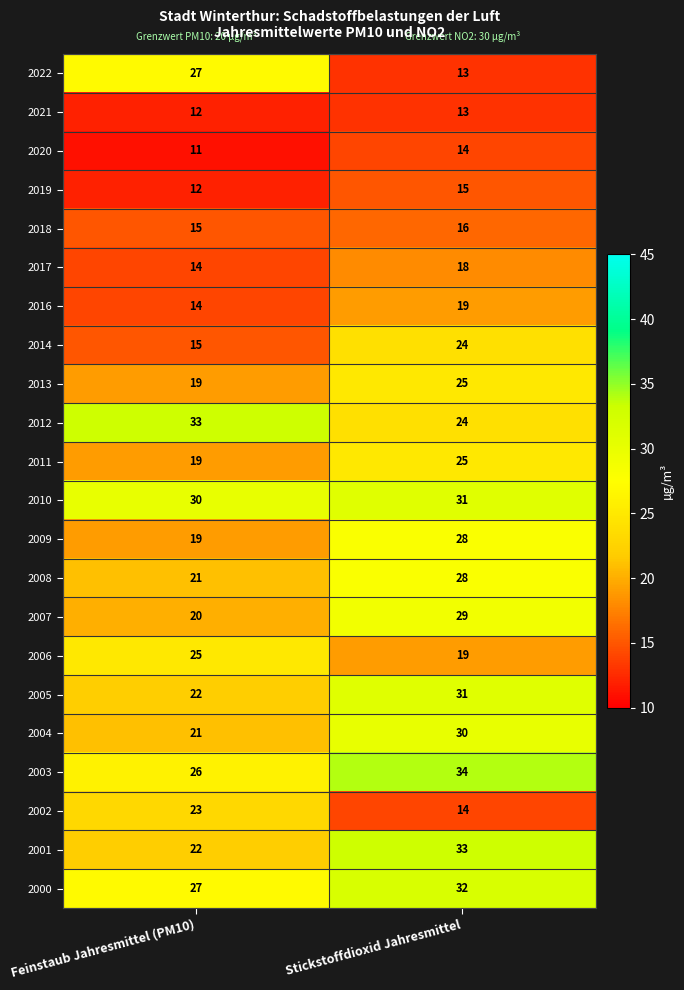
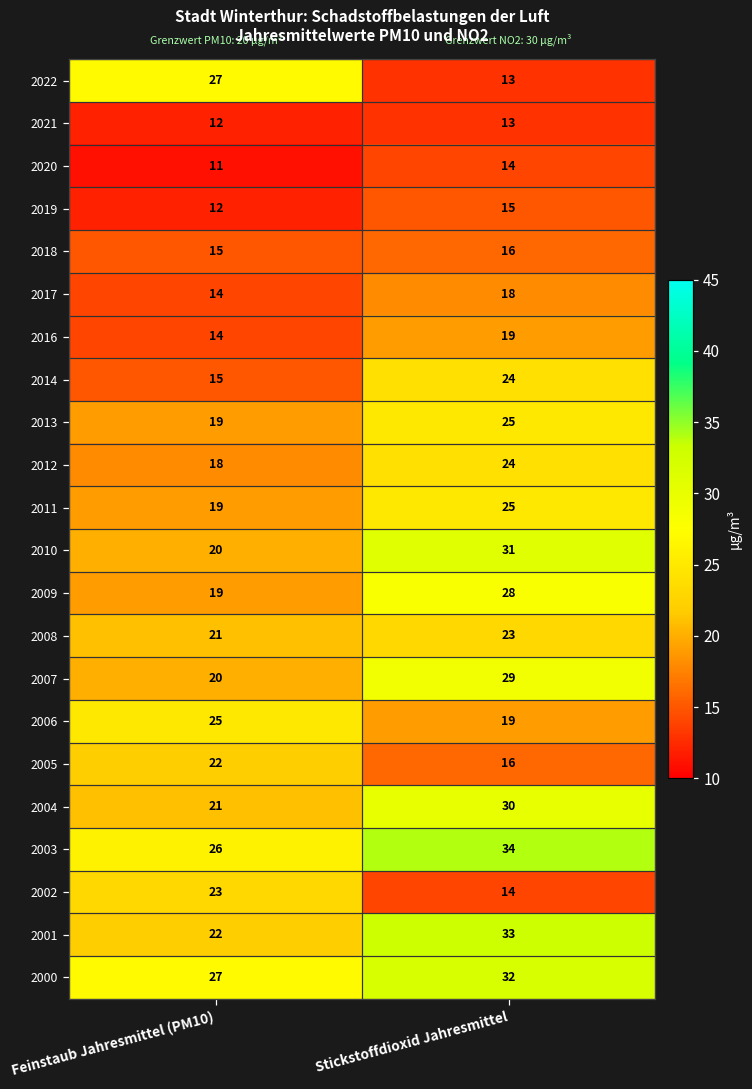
  {
    "2022": {
      "Feinstaub Jahresmittel (PM10)": 27,
      "Stickstoffdioxid Jahresmittel": 13
    },
    "2021": {
      "Feinstaub Jahresmittel (PM10)": 12,
      "Stickstoffdioxid Jahresmittel": 13
    },
    "2020": {
      "Feinstaub Jahresmittel (PM10)": 11,
      "Stickstoffdioxid Jahresmittel": 14
    },
    "2019": {
      "Feinstaub Jahresmittel (PM10)": 12,
      "Stickstoffdioxid Jahresmittel": 15
    },
    "2018": {
      "Feinstaub Jahresmittel (PM10)": 15,
      "Stickstoffdioxid Jahresmittel": 16
    },
    "2017": {
      "Feinstaub Jahresmittel (PM10)": 14,
      "Stickstoffdioxid Jahresmittel": 18
    },
    "2016": {
      "Feinstaub Jahresmittel (PM10)": 14,
      "Stickstoffdioxid Jahresmittel": 19
    },
    "2014": {
      "Feinstaub Jahresmittel (PM10)": 15,
      "Stickstoffdioxid Jahresmittel": 24
    },
    "2013": {
      "Feinstaub Jahresmittel (PM10)": 19,
      "Stickstoffdioxid Jahresmittel": 25
    },
    "2012": {
-     "Feinstaub Jahresmittel (PM10)": 33,
+     "Feinstaub Jahresmittel (PM10)": 18,
      "Stickstoffdioxid Jahresmittel": 24
    },
    "2011": {
      "Feinstaub Jahresmittel (PM10)": 19,
      "Stickstoffdioxid Jahresmittel": 25
    },
    "2010": {
-     "Feinstaub Jahresmittel (PM10)": 30,
+     "Feinstaub Jahresmittel (PM10)": 20,
      "Stickstoffdioxid Jahresmittel": 31
    },
    "2009": {
      "Feinstaub Jahresmittel (PM10)": 19,
      "Stickstoffdioxid Jahresmittel": 28
    },
    "2008": {
      "Feinstaub Jahresmittel (PM10)": 21,
-     "Stickstoffdioxid Jahresmittel": 28
+     "Stickstoffdioxid Jahresmittel": 23
    },
    "2007": {
      "Feinstaub Jahresmittel (PM10)": 20,
      "Stickstoffdioxid Jahresmittel": 29
    },
    "2006": {
      "Feinstaub Jahresmittel (PM10)": 25,
      "Stickstoffdioxid Jahresmittel": 19
    },
    "2005": {
      "Feinstaub Jahresmittel (PM10)": 22,
-     "Stickstoffdioxid Jahresmittel": 31
+     "Stickstoffdioxid Jahresmittel": 16
    },
    "2004": {
      "Feinstaub Jahresmittel (PM10)": 21,
      "Stickstoffdioxid Jahresmittel": 30
    },
    "2003": {
      "Feinstaub Jahresmittel (PM10)": 26,
      "Stickstoffdioxid Jahresmittel": 34
    },
    "2002": {
      "Feinstaub Jahresmittel (PM10)": 23,
      "Stickstoffdioxid Jahresmittel": 14
    },
    "2001": {
      "Feinstaub Jahresmittel (PM10)": 22,
      "Stickstoffdioxid Jahresmittel": 33
    },
    "2000": {
      "Feinstaub Jahresmittel (PM10)": 27,
      "Stickstoffdioxid Jahresmittel": 32
    }
  }
